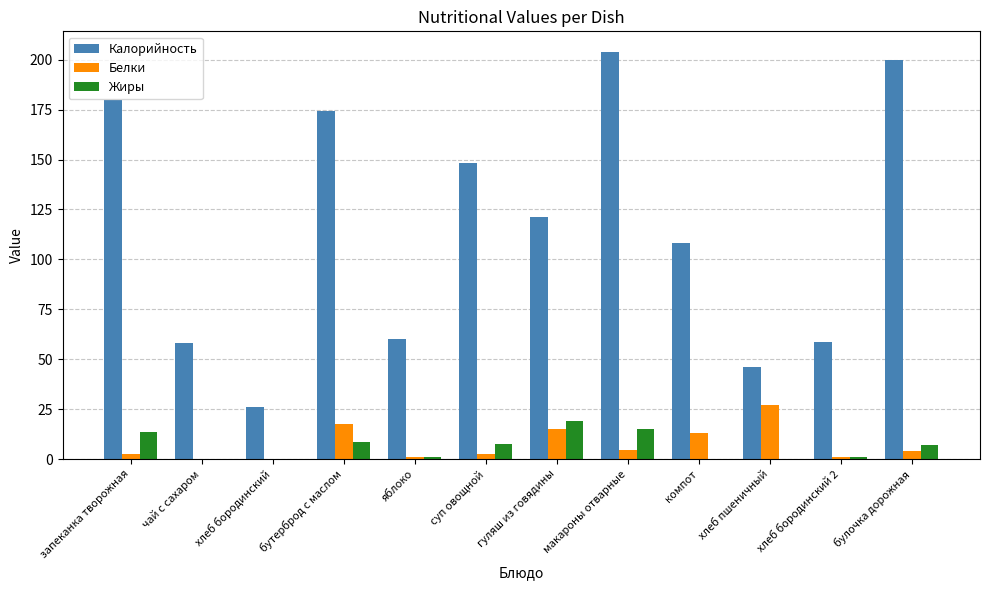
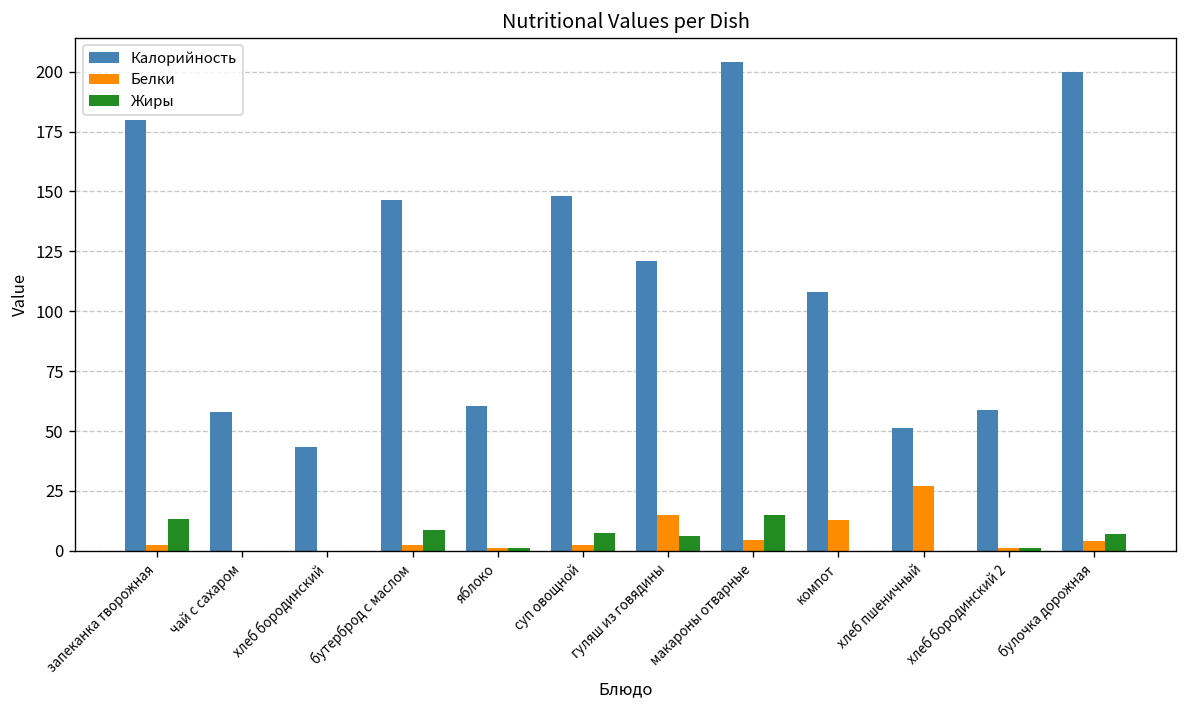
  {
    "Калорийность": {
      "запеканка творожная": 180,
      "чай с сахаром": 58,
-     "хлеб бородинский": 26,
-     "бутерброд с маслом": 174,
+     "хлеб бородинский": 43,
+     "бутерброд с маслом": 146,
      "яблоко": 60,
      "суп овощной": 148,
      "гуляш из говядины": 121,
      "макароны отварные": 204,
      "компот": 108,
-     "хлеб пшеничный": 46,
+     "хлеб пшеничный": 51,
      "хлеб бородинский 2": 59,
      "булочка дорожная": 200
    },
    "Белки": {
      "запеканка творожная": 2,
      "чай с сахаром": 0,
      "хлеб бородинский": 0,
-     "бутерброд с маслом": 18,
+     "бутерброд с маслом": 2,
      "суп овощной": 3,
      "гуляш из говядины": 15,
      "макароны отварные": 5,
      "компот": 13,
      "хлеб пшеничный": 27,
      "булочка дорожная": 4
    },
    "Жиры": {
      "запеканка творожная": 13,
      "чай с сахаром": 0,
      "хлеб бородинский": 0,
      "бутерброд с маслом": 9,
      "суп овощной": 7,
-     "гуляш из говядины": 19,
+     "гуляш из говядины": 6,
      "макароны отварные": 15,
      "компот": 0,
      "хлеб пшеничный": 0,
      "булочка дорожная": 7
    }
  }
